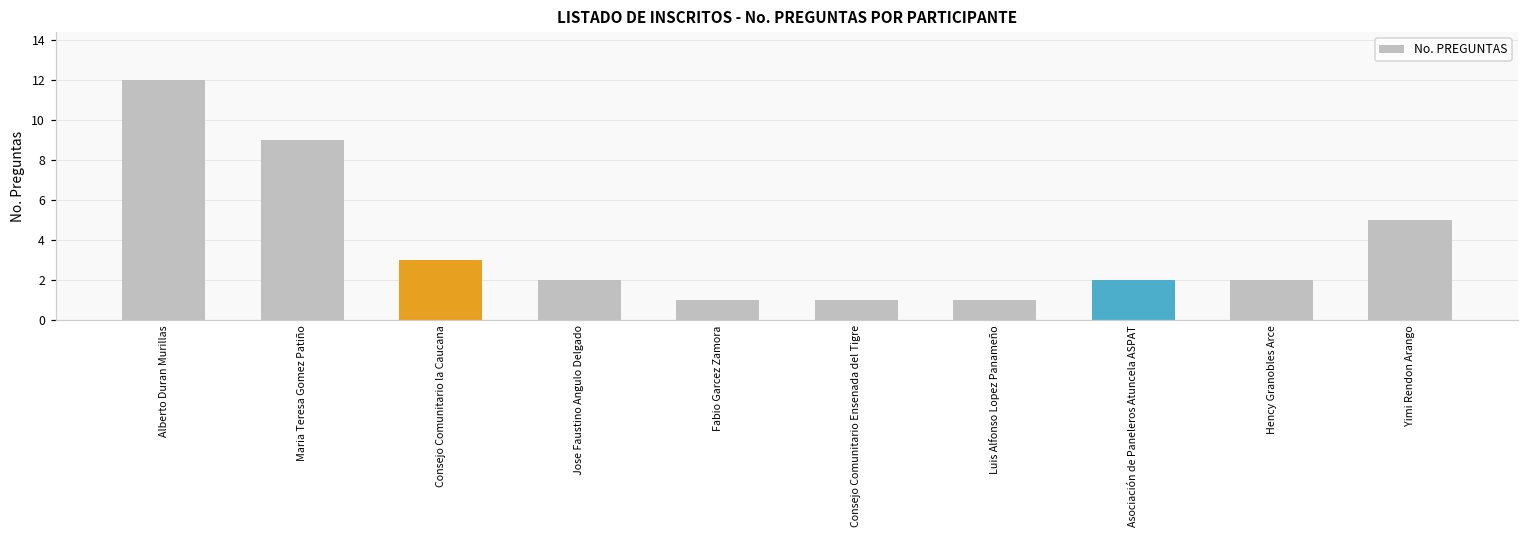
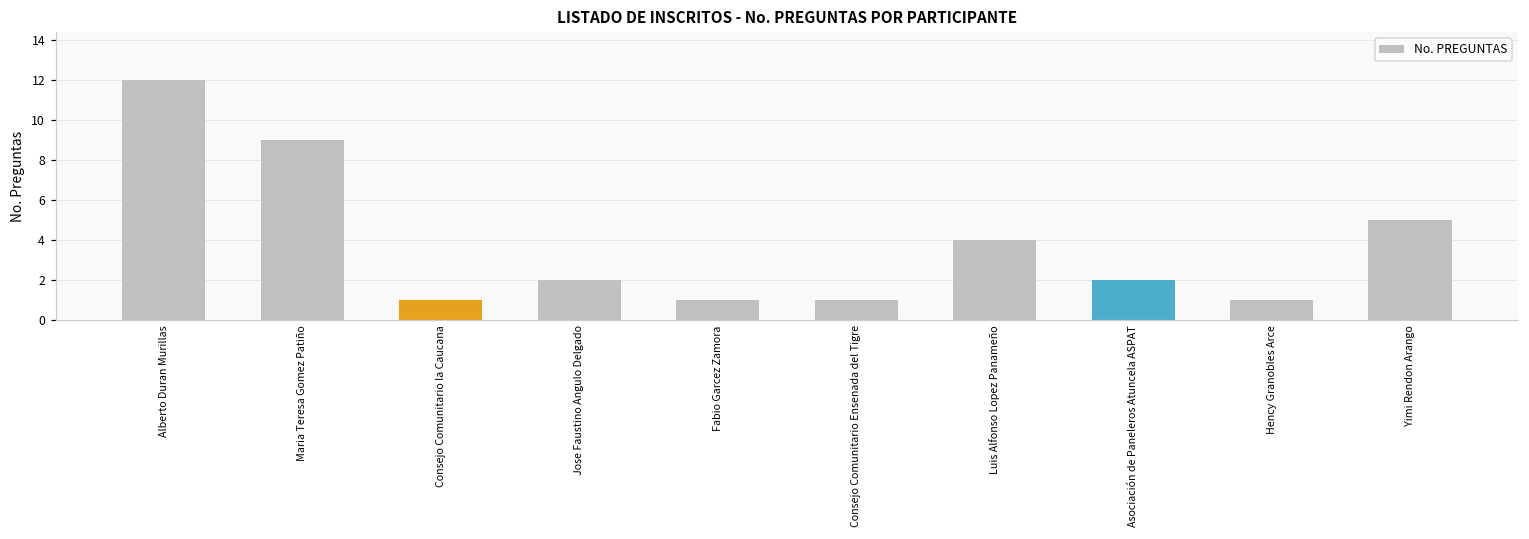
  {
    "Alberto Duran Murillas": 12,
    "Maria Teresa Gomez Patiño": 9,
-   "Consejo Comunitario la Caucana": 3,
+   "Consejo Comunitario la Caucana": 1,
    "Jose Faustino Angulo Delgado": 2,
    "Fabio Garcez Zamora": 1,
    "Consejo Comunitario Ensenada del Tigre": 1,
-   "Luis Alfonso Lopez Panameño": 1,
+   "Luis Alfonso Lopez Panameño": 4,
    "Asociación de Paneleros Atuncela ASPAT": 2,
-   "Hency Granobles Arce": 2,
+   "Hency Granobles Arce": 1,
    "Yimi Rendon Arango": 5
  }
